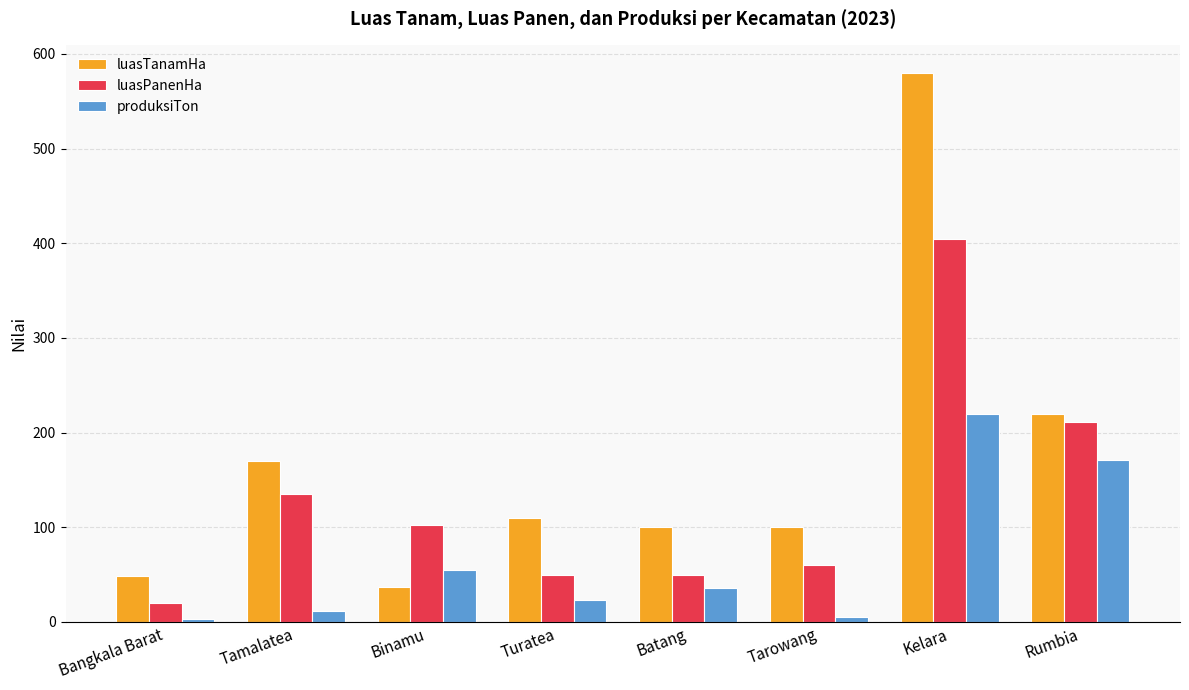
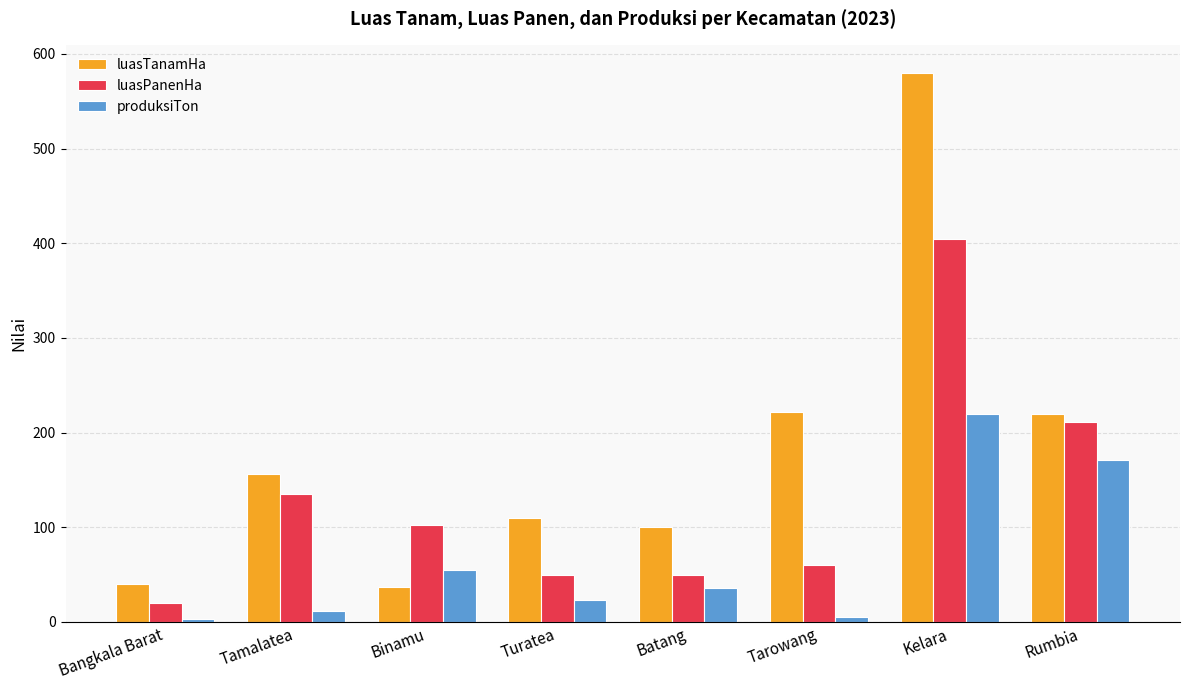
  {
    "luasTanamHa": {
-     "Bangkala Barat": 50,
-     "Tamalatea": 170,
+     "Bangkala Barat": 40,
+     "Tamalatea": 160,
      "Binamu": 40,
      "Turatea": 110,
      "Batang": 100,
-     "Tarowang": 100,
+     "Tarowang": 220,
      "Kelara": 580,
      "Rumbia": 220
    },
    "luasPanenHa": {
      "Bangkala Barat": 20,
      "Tamalatea": 140,
      "Binamu": 100,
      "Turatea": 50,
      "Batang": 50,
      "Tarowang": 60,
      "Kelara": 410,
      "Rumbia": 210
    },
    "produksiTon": {
      "Bangkala Barat": 0,
      "Tamalatea": 10,
      "Binamu": 60,
      "Turatea": 20,
      "Batang": 40,
      "Tarowang": 0,
      "Kelara": 220,
      "Rumbia": 170
    }
  }
